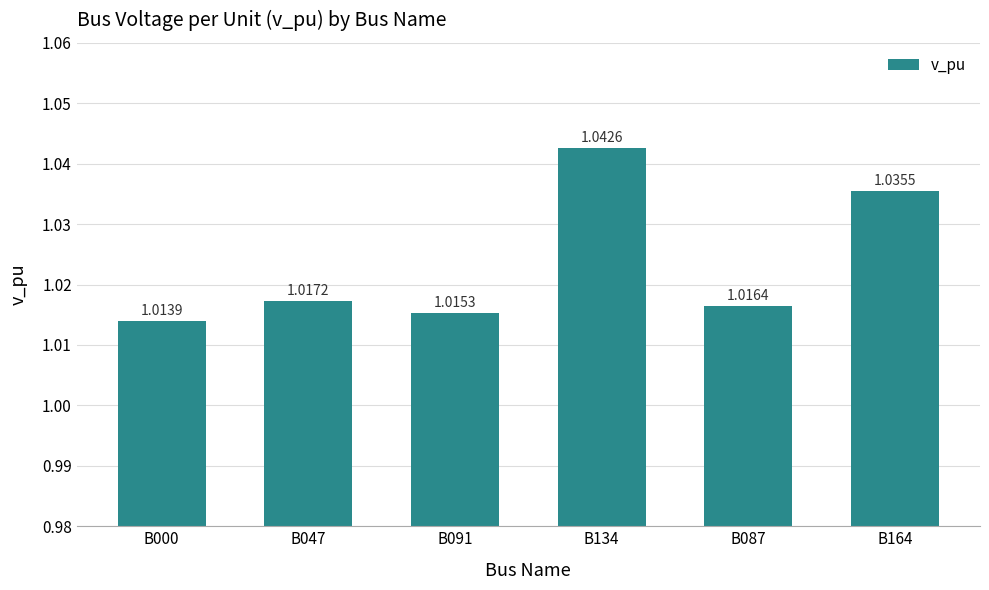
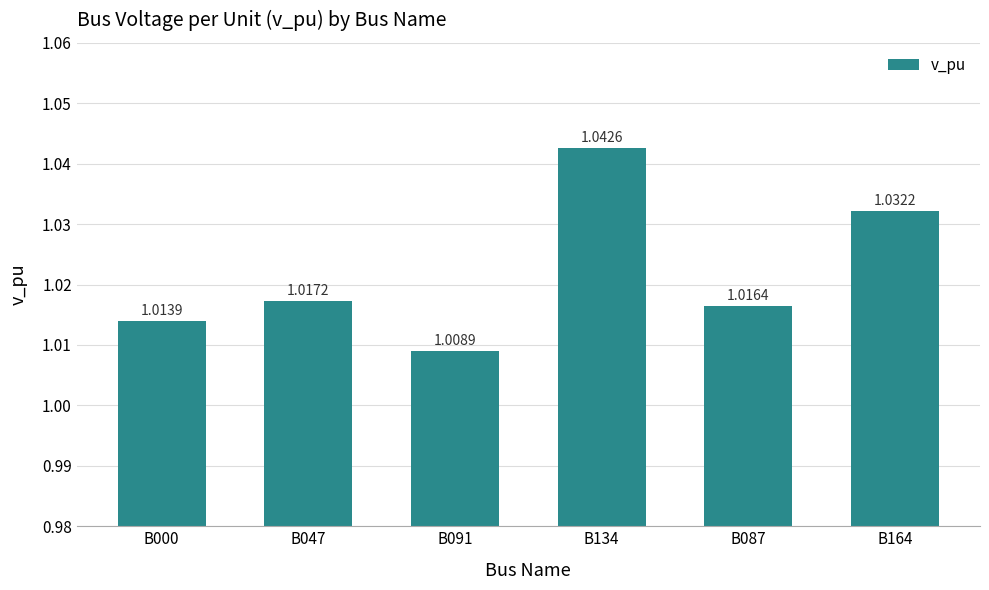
  {
    "B000": 1.0139,
    "B047": 1.0172,
-   "B091": 1.0153,
+   "B091": 1.0089,
    "B134": 1.0426,
    "B087": 1.0164,
-   "B164": 1.0355
+   "B164": 1.0322
  }
